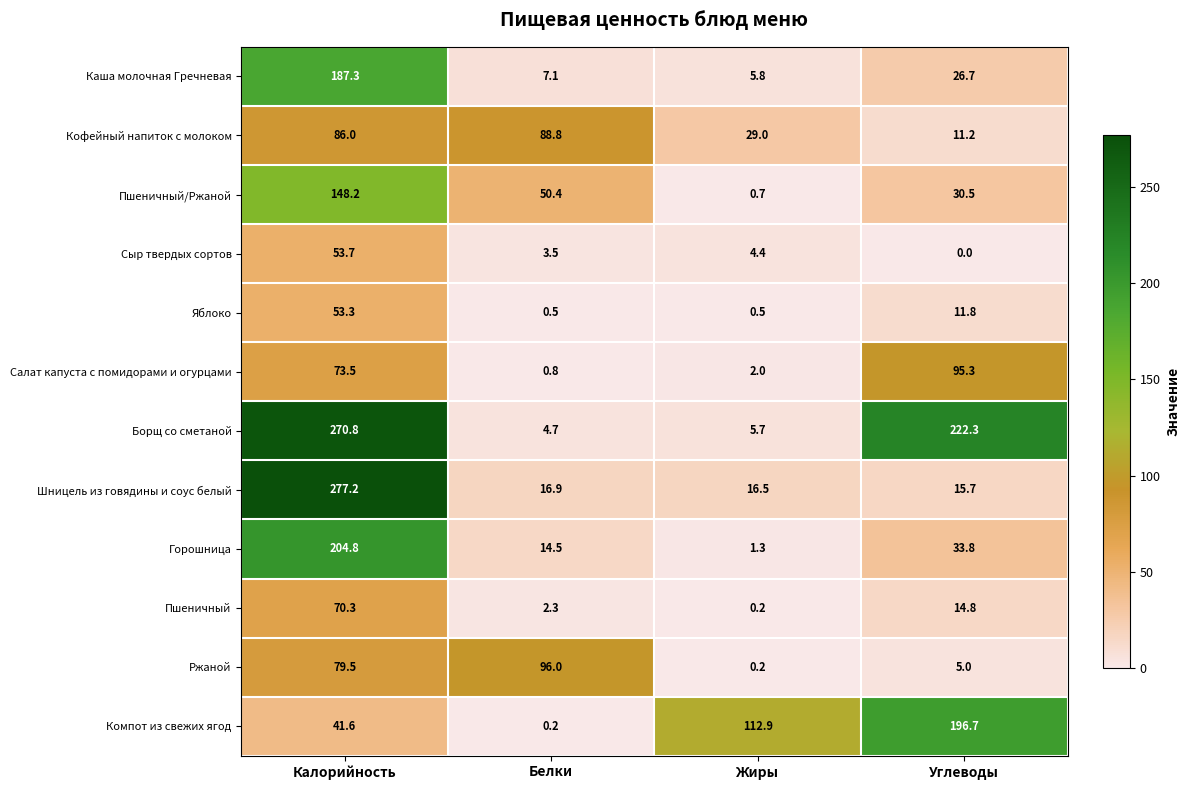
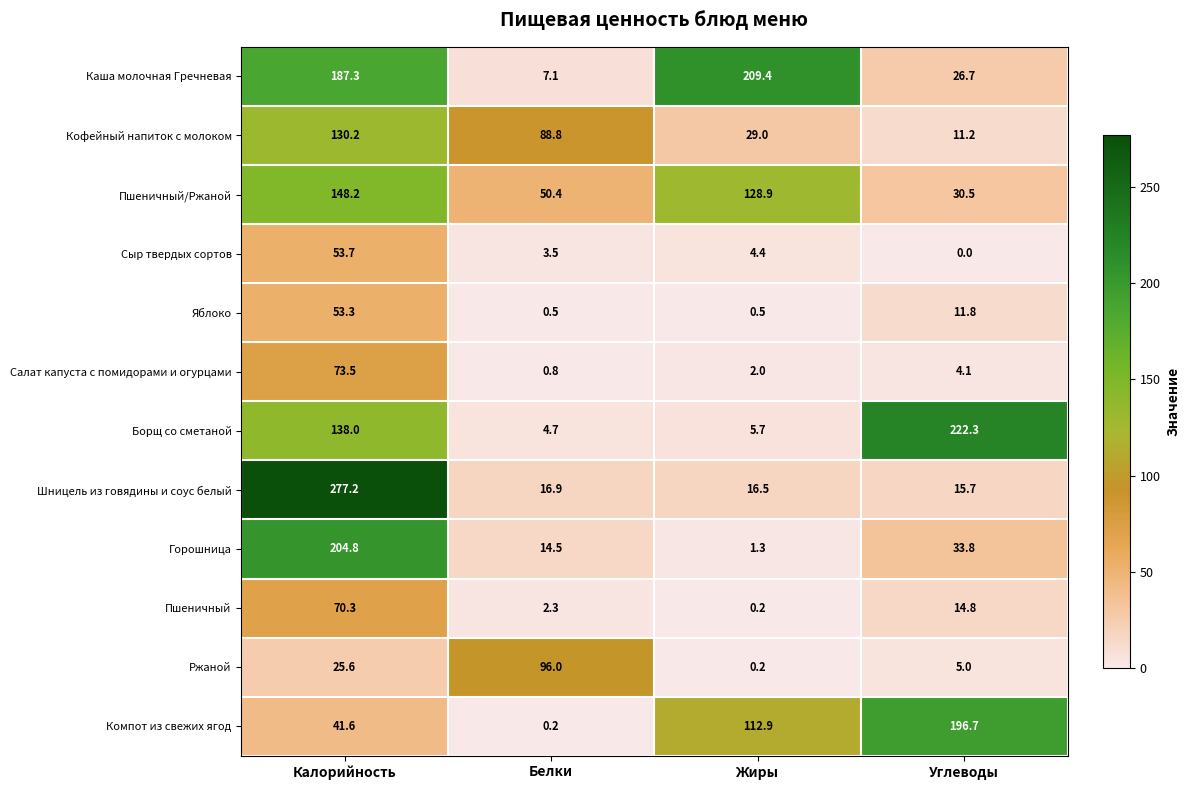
  {
    "Каша молочная Гречневая": {
      "Калорийность": 187.3,
      "Белки": 7.1,
-     "Жиры": 5.8,
+     "Жиры": 209.4,
      "Углеводы": 26.7
    },
    "Кофейный напиток с молоком": {
-     "Калорийность": 86.0,
+     "Калорийность": 130.2,
      "Белки": 88.8,
      "Жиры": 29.0,
      "Углеводы": 11.2
    },
    "Пшеничный/Ржаной": {
      "Калорийность": 148.2,
      "Белки": 50.4,
-     "Жиры": 0.7,
+     "Жиры": 128.9,
      "Углеводы": 30.5
    },
    "Сыр твердых сортов": {
      "Калорийность": 53.7,
      "Белки": 3.5,
      "Жиры": 4.4,
      "Углеводы": 0.0
    },
    "Яблоко": {
      "Калорийность": 53.3,
      "Белки": 0.5,
      "Жиры": 0.5,
      "Углеводы": 11.8
    },
    "Салат капуста с помидорами и огурцами": {
      "Калорийность": 73.5,
      "Белки": 0.8,
      "Жиры": 2.0,
-     "Углеводы": 95.3
+     "Углеводы": 4.1
    },
    "Борщ со сметаной": {
-     "Калорийность": 270.8,
+     "Калорийность": 138.0,
      "Белки": 4.7,
      "Жиры": 5.7,
      "Углеводы": 222.3
    },
    "Шницель из говядины и соус белый": {
      "Калорийность": 277.2,
      "Белки": 16.9,
      "Жиры": 16.5,
      "Углеводы": 15.7
    },
    "Горошница": {
      "Калорийность": 204.8,
      "Белки": 14.5,
      "Жиры": 1.3,
      "Углеводы": 33.8
    },
    "Пшеничный": {
      "Калорийность": 70.3,
      "Белки": 2.3,
      "Жиры": 0.2,
      "Углеводы": 14.8
    },
    "Ржаной": {
-     "Калорийность": 79.5,
+     "Калорийность": 25.6,
      "Белки": 96.0,
      "Жиры": 0.2,
      "Углеводы": 5.0
    },
    "Компот из свежих ягод": {
      "Калорийность": 41.6,
      "Белки": 0.2,
      "Жиры": 112.9,
      "Углеводы": 196.7
    }
  }
